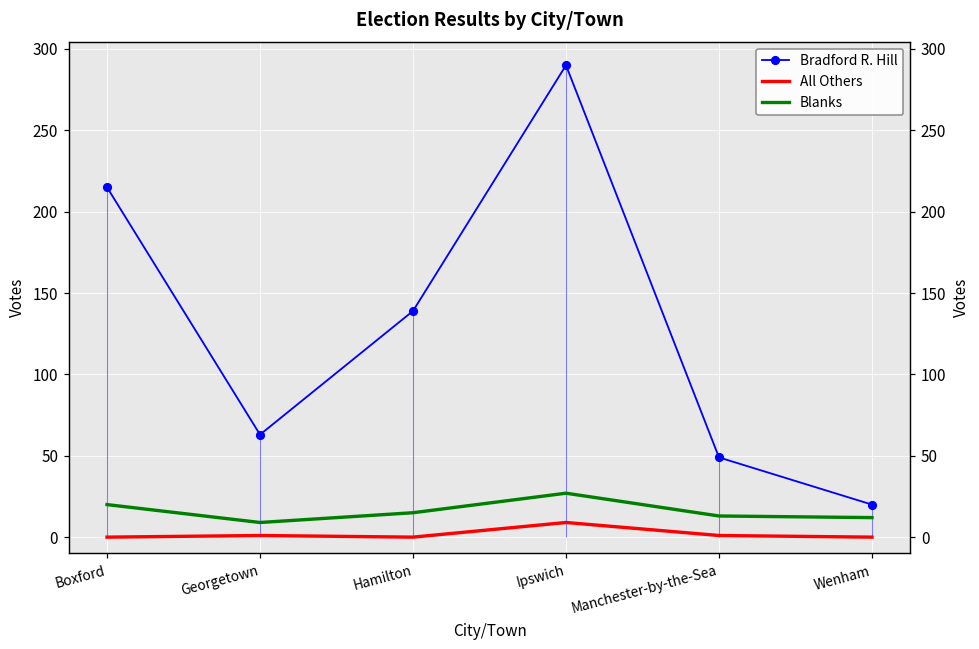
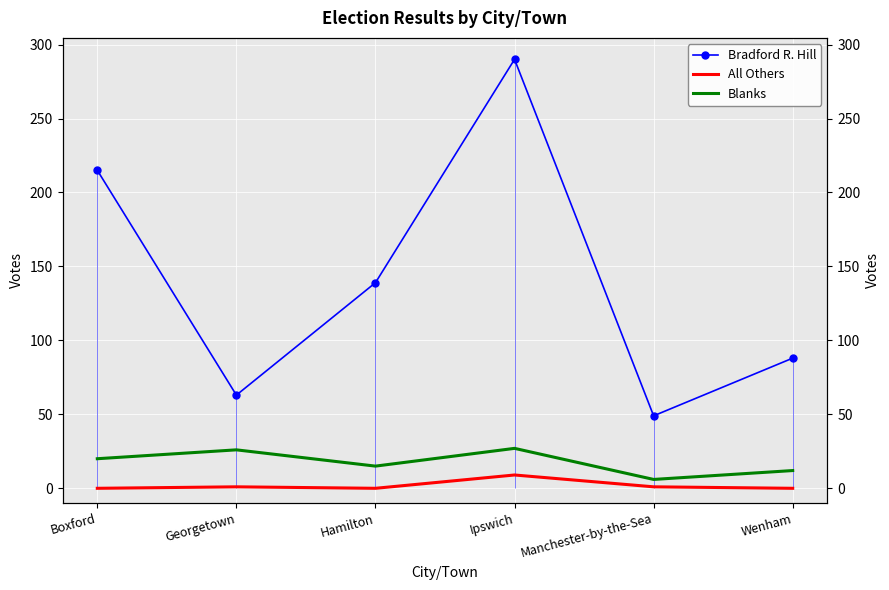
  {
    "Bradford R. Hill": {
      "Boxford": 215,
      "Georgetown": 63,
      "Hamilton": 139,
      "Ipswich": 290,
      "Manchester-by-the-Sea": 49,
-     "Wenham": 20
+     "Wenham": 88
    },
    "All Others": {
      "Boxford": 0,
      "Georgetown": 1,
      "Hamilton": 0,
      "Ipswich": 9,
      "Manchester-by-the-Sea": 1,
      "Wenham": 0
    },
    "Blanks": {
      "Boxford": 20,
-     "Georgetown": 9,
+     "Georgetown": 26,
      "Hamilton": 15,
      "Ipswich": 27,
-     "Manchester-by-the-Sea": 13,
+     "Manchester-by-the-Sea": 6,
      "Wenham": 12
    }
  }
